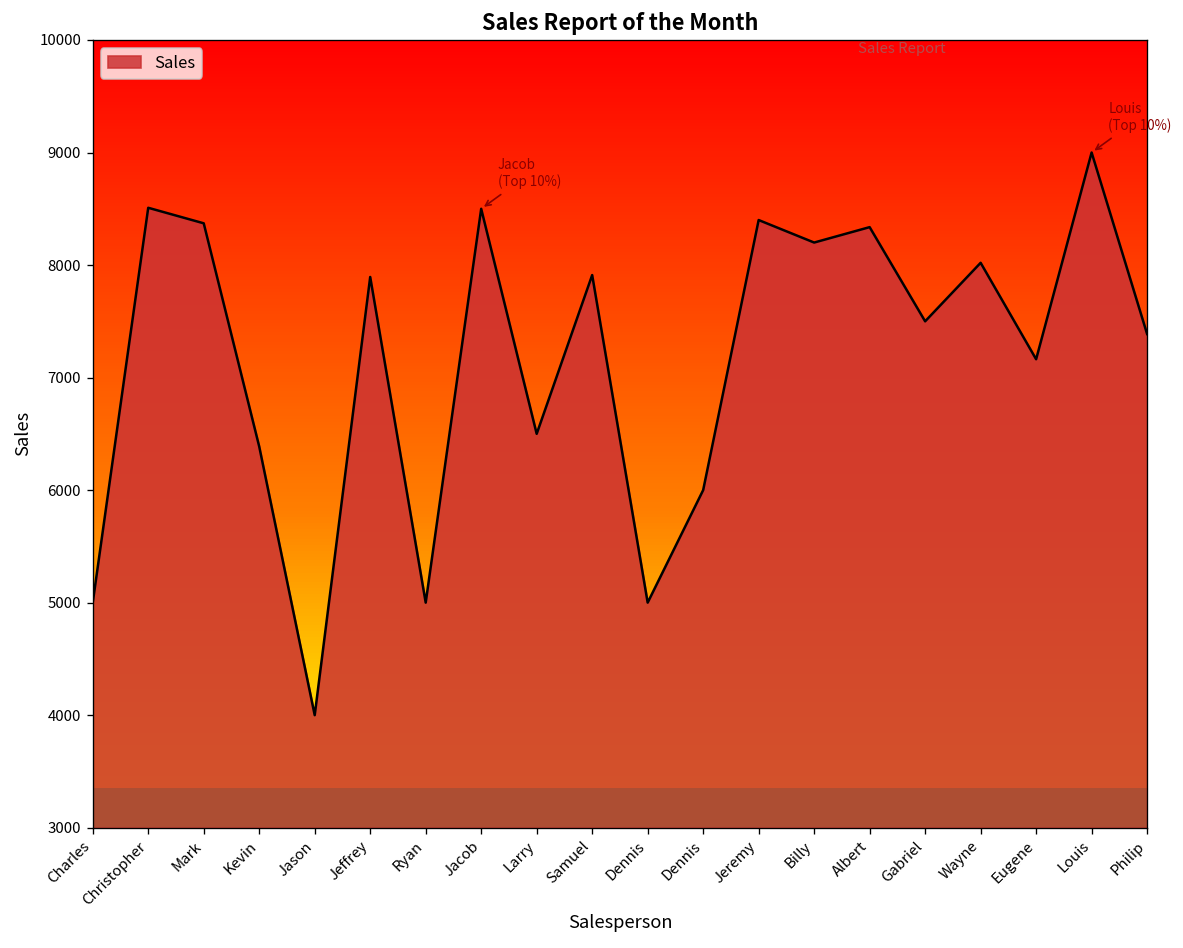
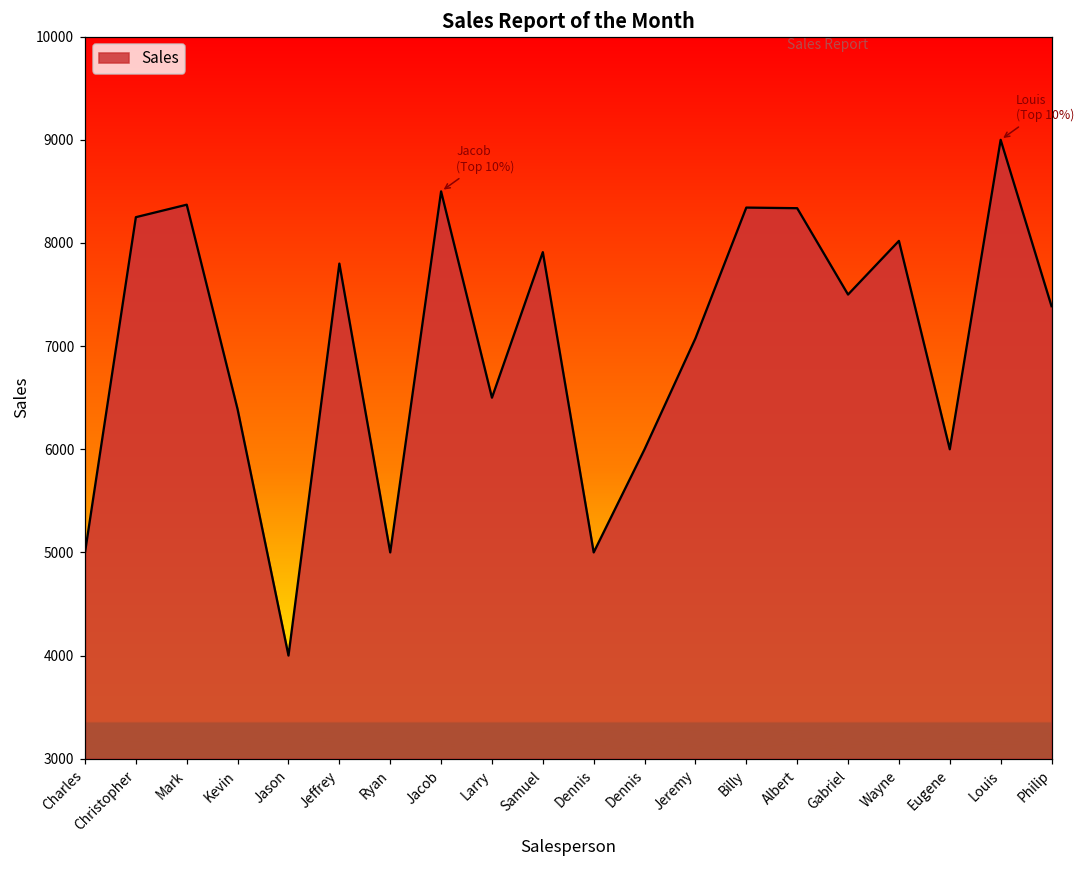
  {
    "Charles": 5000,
-   "Christopher": 8500,
+   "Christopher": 8300,
    "Mark": 8400,
    "Kevin": 6400,
    "Jason": 4000,
-   "Jeffrey": 7900,
+   "Jeffrey": 7800,
    "Ryan": 5000,
    "Larry": 6500,
    "Samuel": 7900,
-   "Jeremy": 8400,
-   "Billy": 8200,
+   "Jeremy": 7100,
+   "Billy": 8300,
    "Albert": 8300,
    "Gabriel": 7500,
    "Wayne": 8000,
-   "Eugene": 7200,
+   "Eugene": 6000,
    "Philip": 7400
  }
